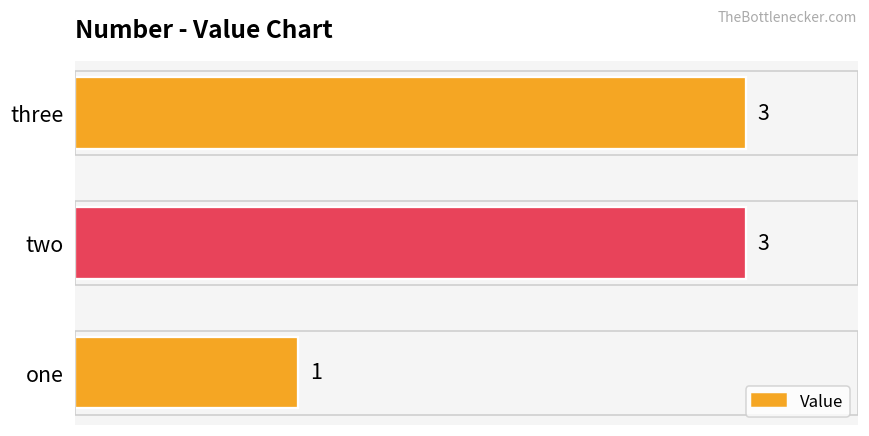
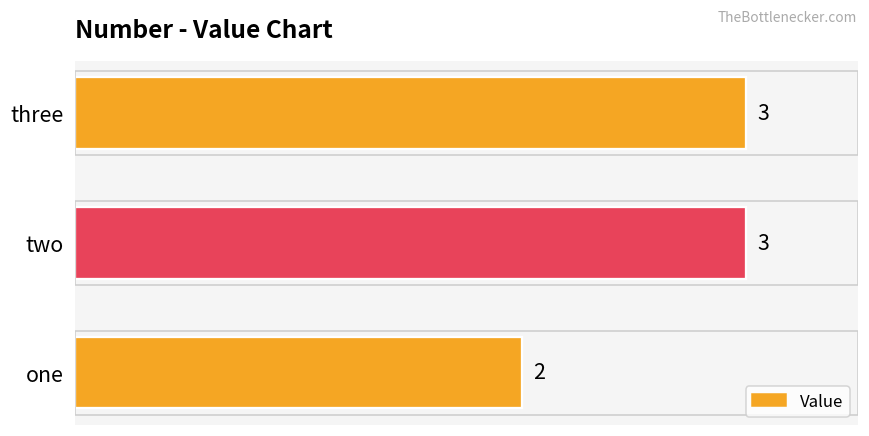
  {
    "three": 3,
    "two": 3,
-   "one": 1
+   "one": 2
  }
